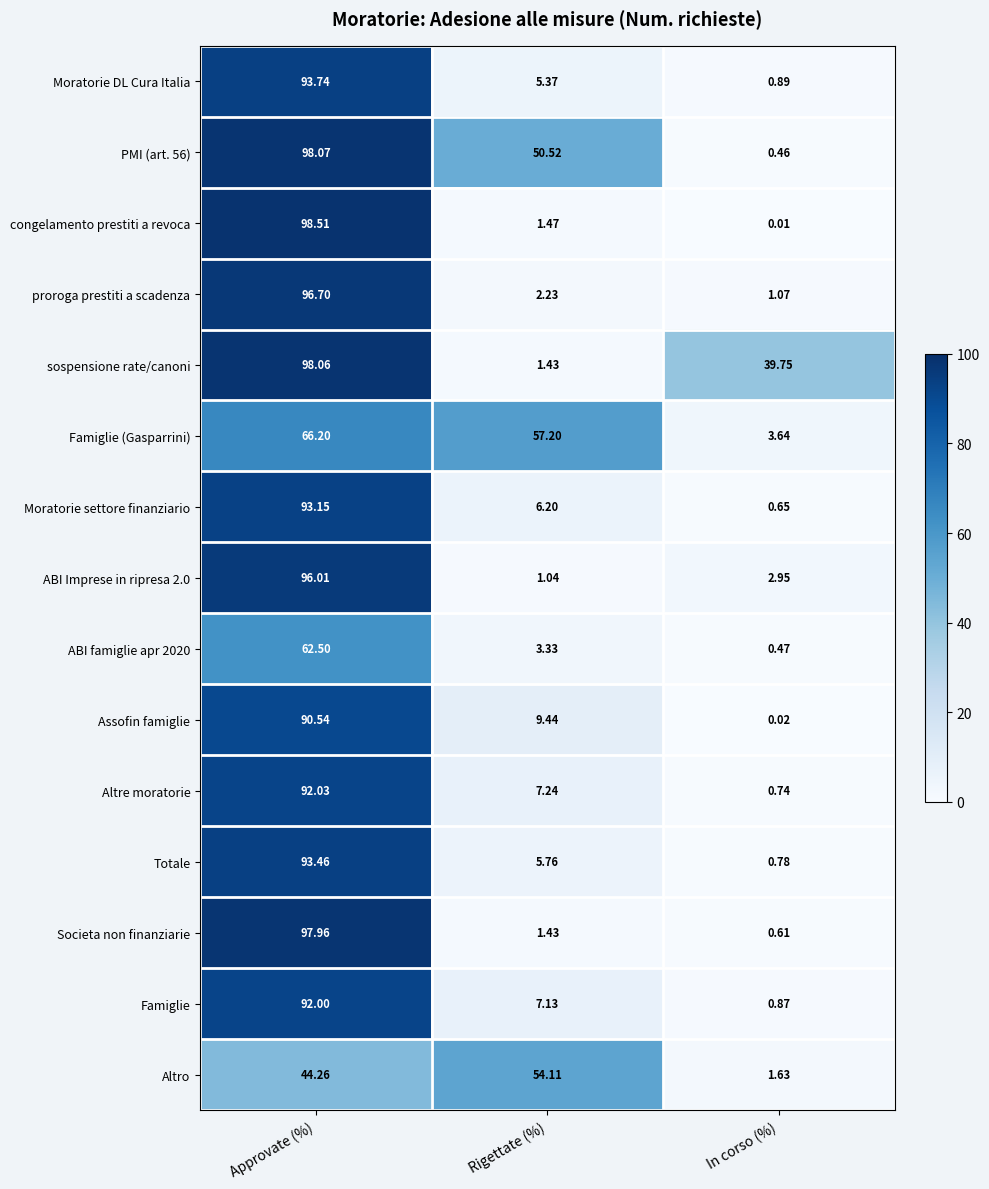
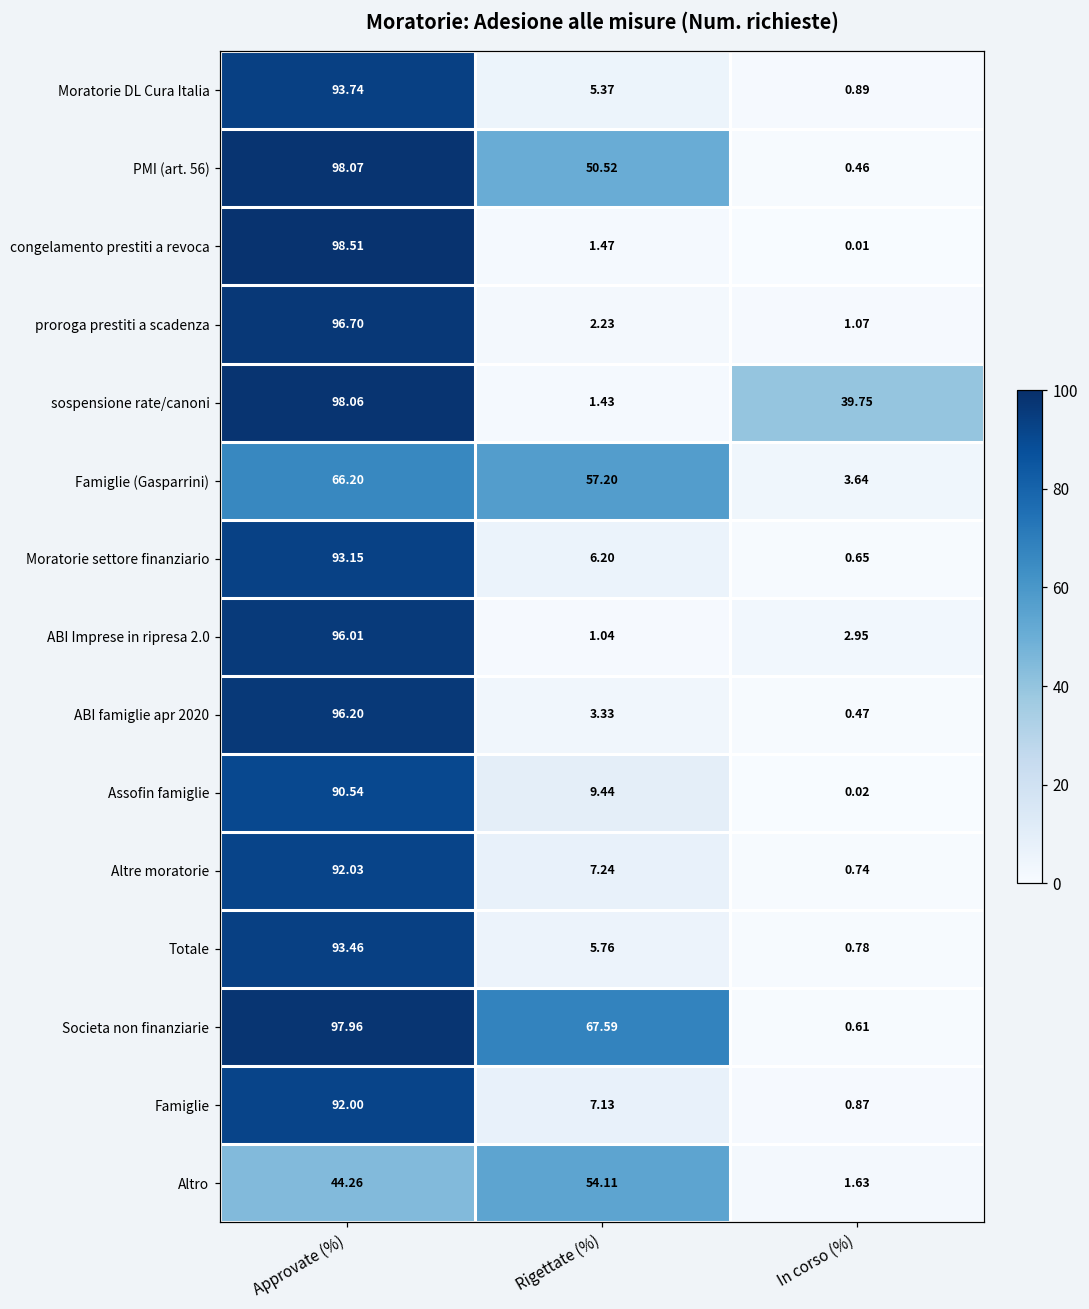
  {
    "Moratorie DL Cura Italia": {
      "Approvate (%)": 93.74,
      "Rigettate (%)": 5.37,
      "In corso (%)": 0.89
    },
    "PMI (art. 56)": {
      "Approvate (%)": 98.07,
      "Rigettate (%)": 50.52,
      "In corso (%)": 0.46
    },
    "congelamento prestiti a revoca": {
      "Approvate (%)": 98.51,
      "Rigettate (%)": 1.47,
      "In corso (%)": 0.01
    },
    "proroga prestiti a scadenza": {
      "Approvate (%)": 96.70,
      "Rigettate (%)": 2.23,
      "In corso (%)": 1.07
    },
    "sospensione rate/canoni": {
      "Approvate (%)": 98.06,
      "Rigettate (%)": 1.43,
      "In corso (%)": 39.75
    },
    "Famiglie (Gasparrini)": {
      "Approvate (%)": 66.20,
      "Rigettate (%)": 57.20,
      "In corso (%)": 3.64
    },
    "Moratorie settore finanziario": {
      "Approvate (%)": 93.15,
      "Rigettate (%)": 6.20,
      "In corso (%)": 0.65
    },
    "ABI Imprese in ripresa 2.0": {
      "Approvate (%)": 96.01,
      "Rigettate (%)": 1.04,
      "In corso (%)": 2.95
    },
    "ABI famiglie apr 2020": {
-     "Approvate (%)": 62.50,
+     "Approvate (%)": 96.20,
      "Rigettate (%)": 3.33,
      "In corso (%)": 0.47
    },
    "Assofin famiglie": {
      "Approvate (%)": 90.54,
      "Rigettate (%)": 9.44,
      "In corso (%)": 0.02
    },
    "Altre moratorie": {
      "Approvate (%)": 92.03,
      "Rigettate (%)": 7.24,
      "In corso (%)": 0.74
    },
    "Totale": {
      "Approvate (%)": 93.46,
      "Rigettate (%)": 5.76,
      "In corso (%)": 0.78
    },
    "Societa non finanziarie": {
      "Approvate (%)": 97.96,
-     "Rigettate (%)": 1.43,
+     "Rigettate (%)": 67.59,
      "In corso (%)": 0.61
    },
    "Famiglie": {
      "Approvate (%)": 92.00,
      "Rigettate (%)": 7.13,
      "In corso (%)": 0.87
    },
    "Altro": {
      "Approvate (%)": 44.26,
      "Rigettate (%)": 54.11,
      "In corso (%)": 1.63
    }
  }
